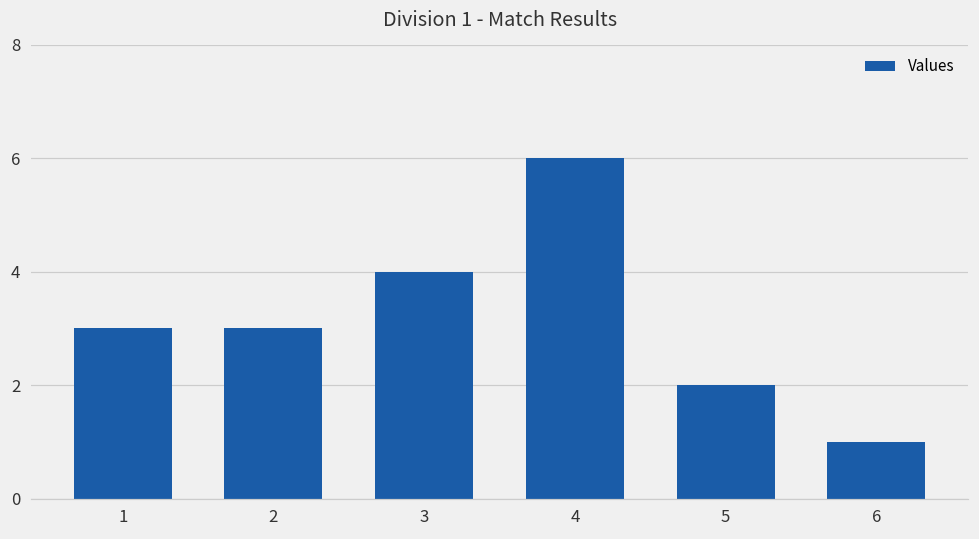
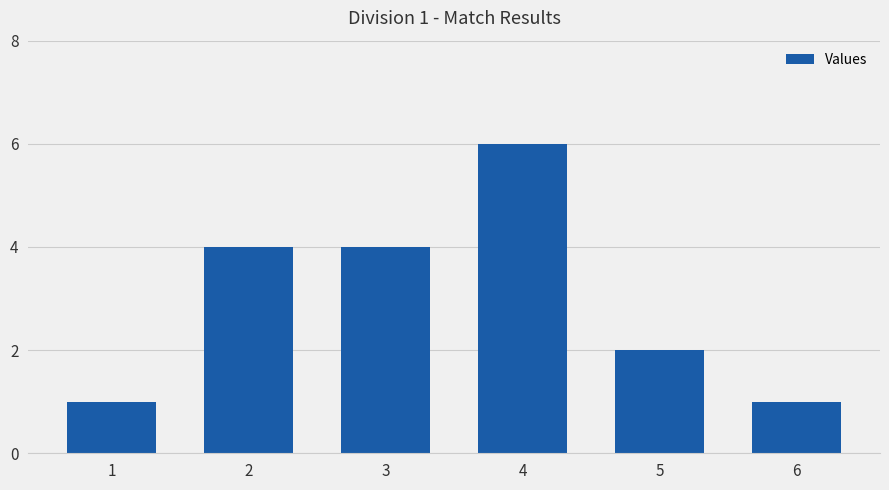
  {
-   "1": 3,
-   "2": 3,
+   "1": 1,
+   "2": 4,
    "3": 4,
    "4": 6,
    "5": 2,
    "6": 1
  }
